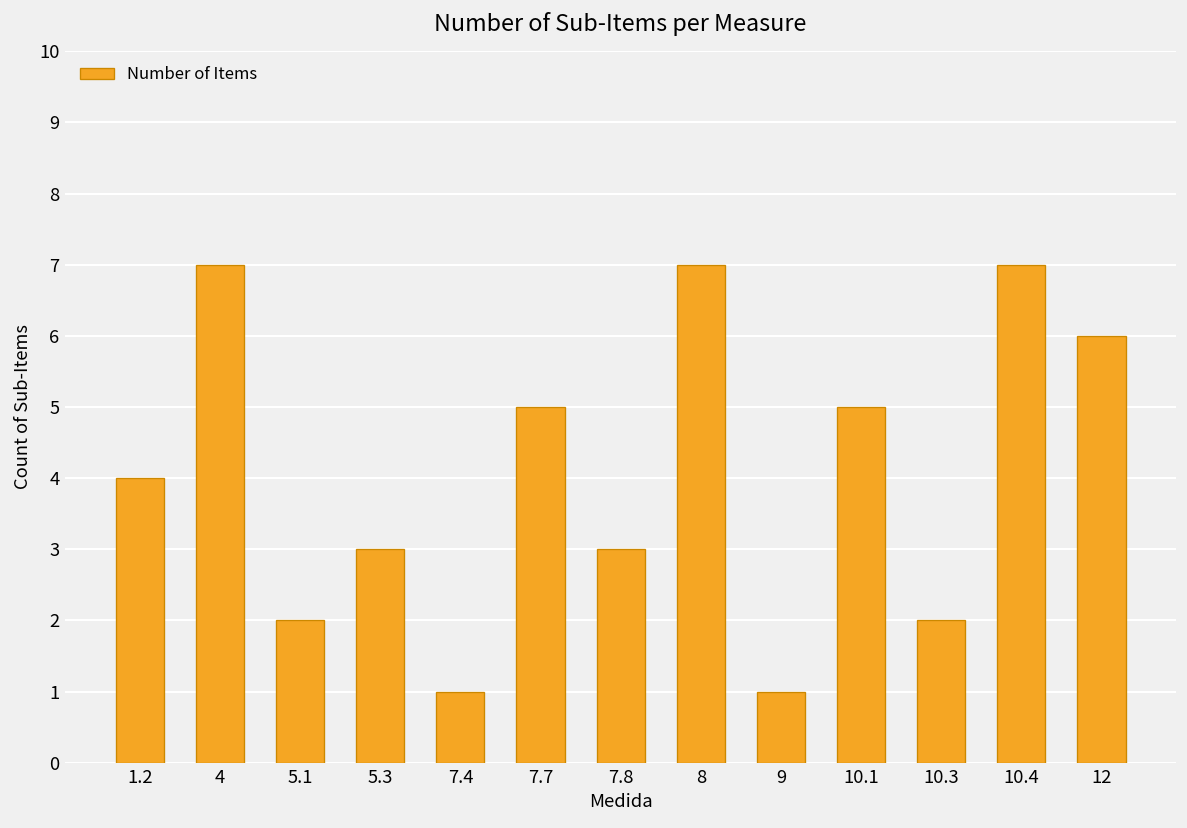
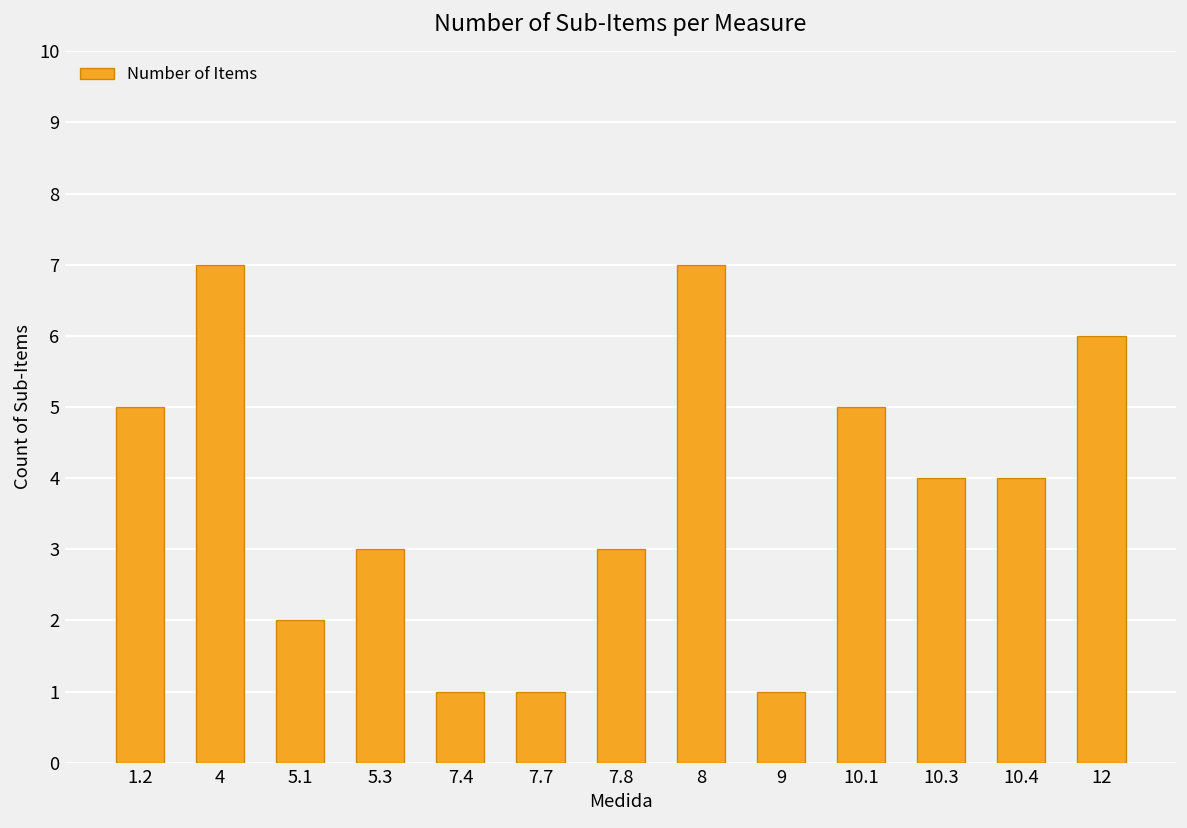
  {
-   "1.2": 4,
+   "1.2": 5,
    "4": 7,
    "5.1": 2,
    "5.3": 3,
    "7.4": 1,
-   "7.7": 5,
+   "7.7": 1,
    "7.8": 3,
    "8": 7,
    "9": 1,
    "10.1": 5,
-   "10.3": 2,
-   "10.4": 7,
+   "10.3": 4,
+   "10.4": 4,
    "12": 6
  }
